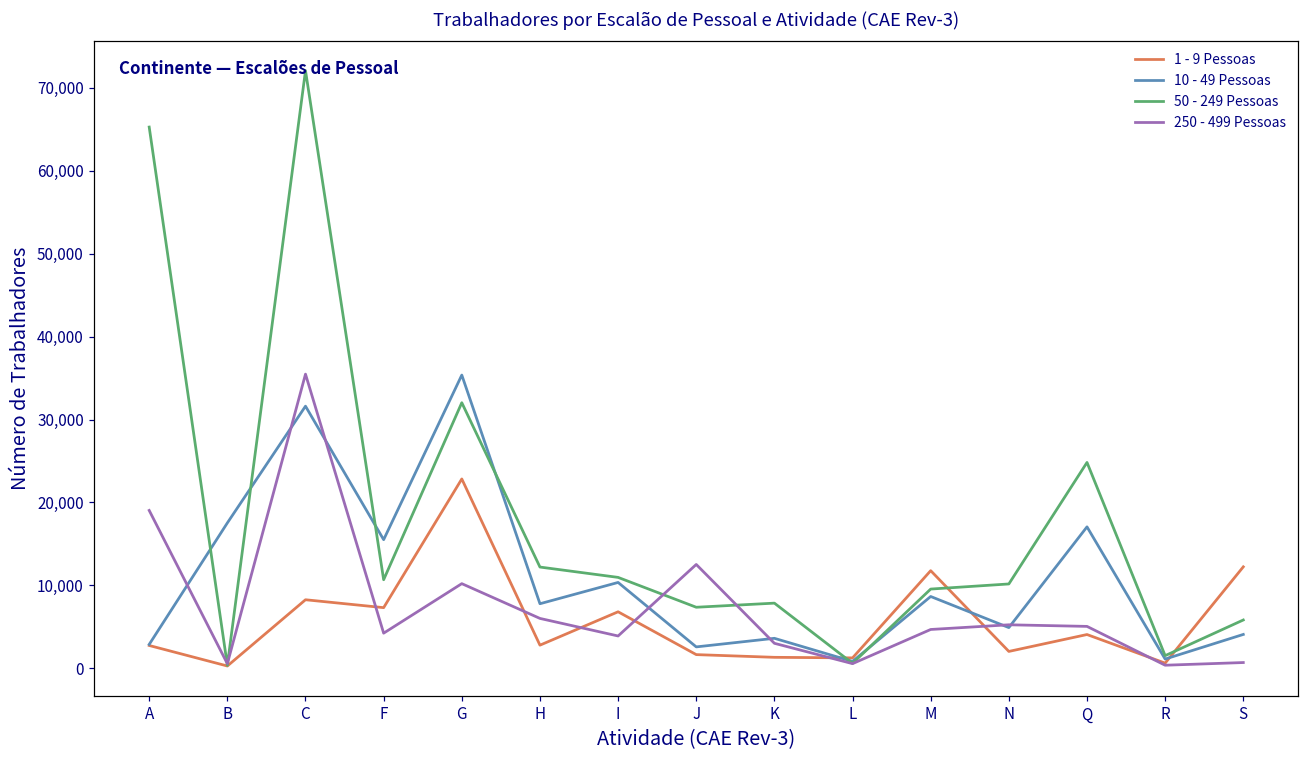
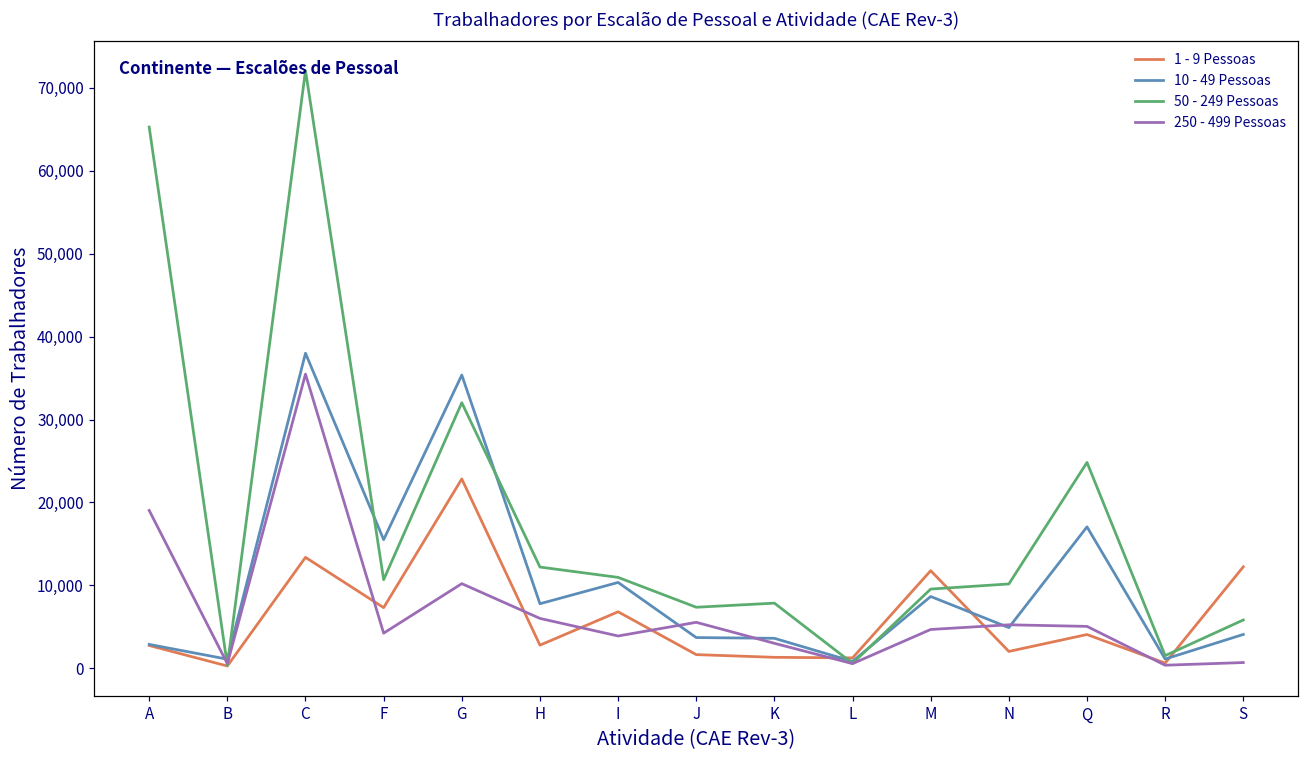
  {
    "1 - 9 Pessoas": {
-     "C": "8,000",
+     "C": "13,000",
      "F": "7,000",
      "G": "23,000",
      "H": "3,000",
      "I": "7,000",
      "J": "2,000",
      "K": "1,000",
      "L": "1,000",
      "M": "12,000",
      "N": "2,000",
      "Q": "4,000",
      "S": "12,000"
    },
    "10 - 49 Pessoas": {
-     "B": "18,000",
-     "C": "32,000",
+     "B": "1,000",
+     "C": "38,000",
      "F": "16,000",
      "G": "35,000",
      "H": "8,000",
      "I": "10,000",
-     "J": "3,000",
+     "J": "4,000",
      "K": "4,000",
      "M": "9,000",
      "Q": "17,000",
      "R": "1,000",
      "S": "4,000"
    },
    "50 - 249 Pessoas": {
      "A": "65,000",
      "C": "72,000",
      "F": "11,000",
      "G": "32,000",
      "H": "12,000",
      "I": "11,000",
      "J": "7,000",
      "K": "8,000",
      "M": "10,000",
      "N": "10,000",
      "Q": "25,000",
      "R": "2,000",
      "S": "6,000"
    },
    "250 - 499 Pessoas": {
      "A": "19,000",
      "C": "35,000",
      "F": "4,000",
      "G": "10,000",
      "H": "6,000",
      "I": "4,000",
-     "J": "13,000",
+     "J": "6,000",
      "K": "3,000",
      "M": "5,000",
      "Q": "5,000",
      "S": "1,000"
    }
  }
